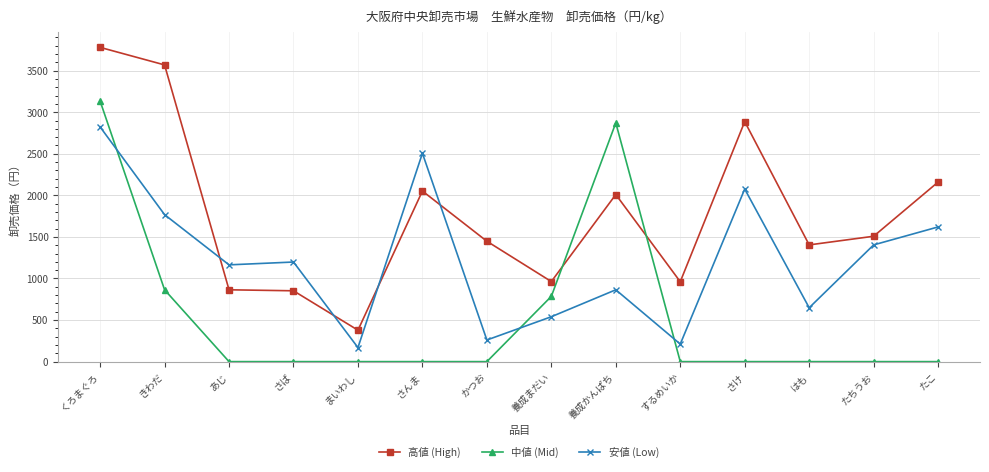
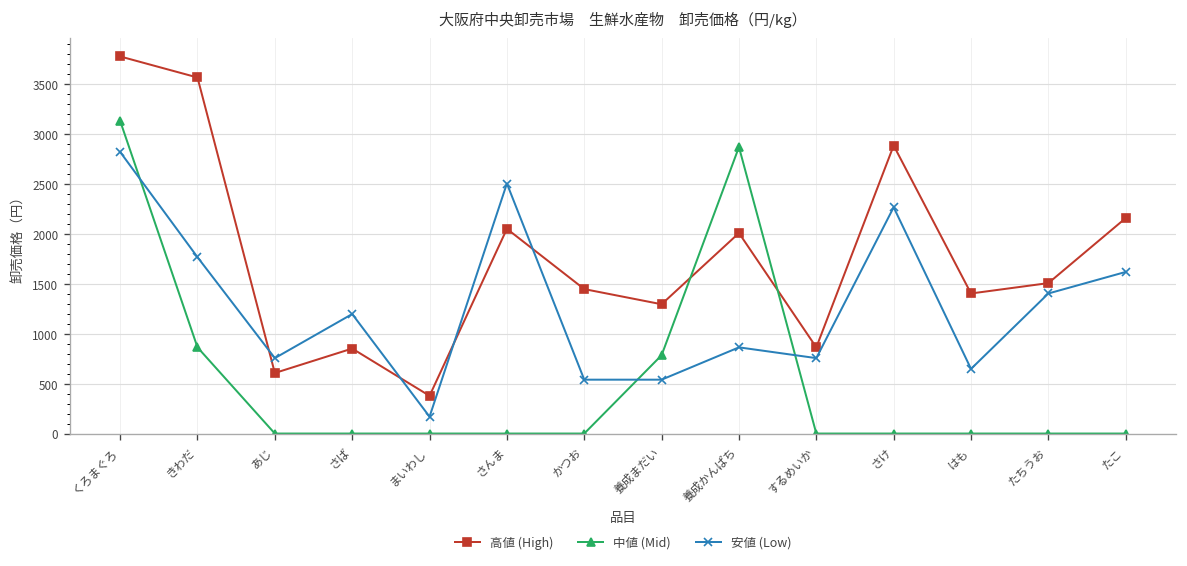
  {
    "高値 (High)": {
      "くろまぐろ": 3800,
      "きわだ": 3600,
-     "あじ": 900,
+     "あじ": 600,
      "さば": 900,
      "まいわし": 400,
      "さんま": 2100,
      "かつお": 1400,
-     "養成まだい": 1000,
+     "養成まだい": 1300,
      "養成かんぱち": 2000,
-     "するめいか": 1000,
+     "するめいか": 900,
      "さけ": 2900,
      "はも": 1400,
      "たちうお": 1500,
      "たこ": 2200
    },
    "中値 (Mid)": {
      "くろまぐろ": 3100,
      "きわだ": 900,
      "あじ": 0,
      "さば": 0,
      "まいわし": 0,
      "さんま": 0,
      "かつお": 0,
      "養成まだい": 800,
      "養成かんぱち": 2900,
      "するめいか": 0,
      "さけ": 0,
      "はも": 0,
      "たちうお": 0,
      "たこ": 0
    },
    "安値 (Low)": {
      "くろまぐろ": 2800,
      "きわだ": 1800,
-     "あじ": 1200,
+     "あじ": 800,
      "さば": 1200,
      "まいわし": 200,
      "さんま": 2500,
-     "かつお": 300,
+     "かつお": 500,
      "養成まだい": 500,
      "養成かんぱち": 900,
-     "するめいか": 200,
-     "さけ": 2100,
+     "するめいか": 800,
+     "さけ": 2300,
      "はも": 600,
      "たちうお": 1400,
      "たこ": 1600
    }
  }
